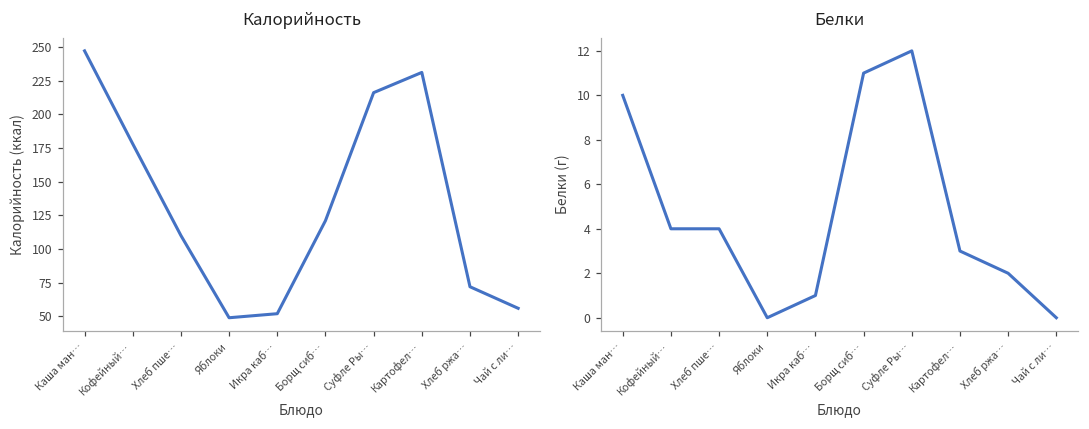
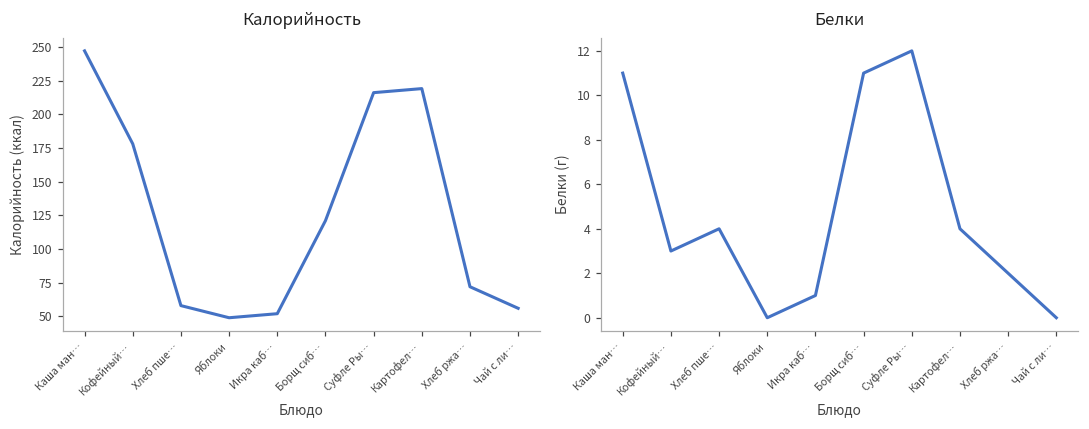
  {
    "Калорийность": {
      "Каша ман…": 247,
      "Кофейный…": 178,
-     "Хлеб пше…": 110,
+     "Хлеб пше…": 58,
      "Яблоки": 49,
      "Икра каб…": 52,
      "Борщ сиб…": 121,
      "Суфле Ры…": 216,
-     "Картофел…": 231,
+     "Картофел…": 219,
      "Хлеб ржа…": 72,
      "Чай с ли…": 56
    },
    "Белки": {
-     "Каша ман…": 10,
-     "Кофейный…": 4,
+     "Каша ман…": 11,
+     "Кофейный…": 3,
      "Хлеб пше…": 4,
      "Яблоки": 0,
      "Икра каб…": 1,
      "Борщ сиб…": 11,
      "Суфле Ры…": 12,
-     "Картофел…": 3,
+     "Картофел…": 4,
      "Хлеб ржа…": 2,
      "Чай с ли…": 0
    }
  }
